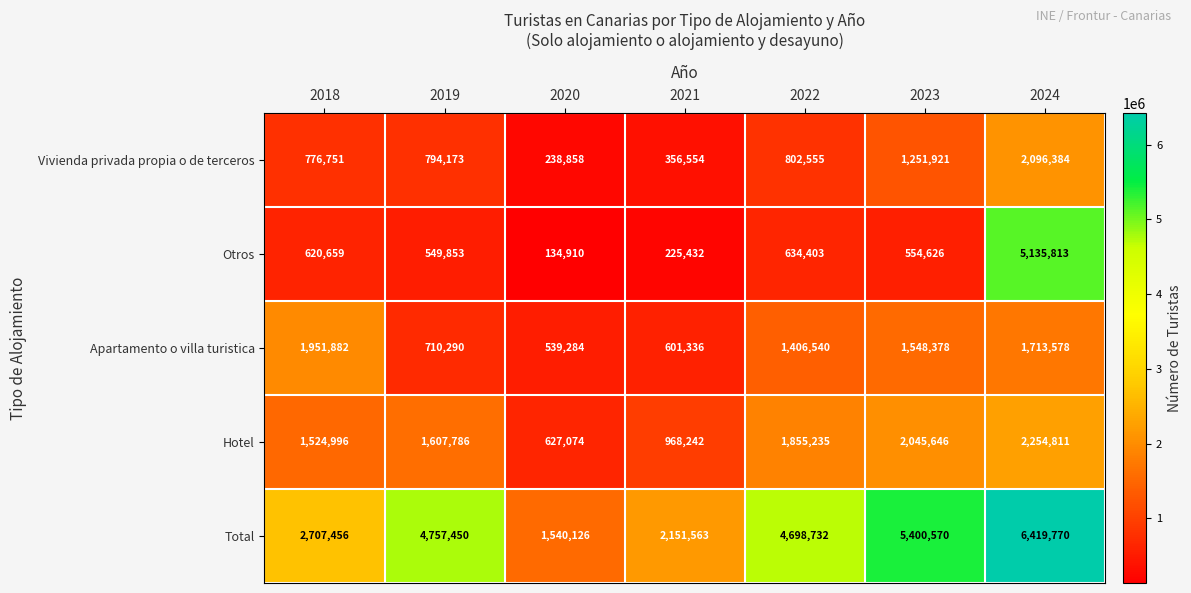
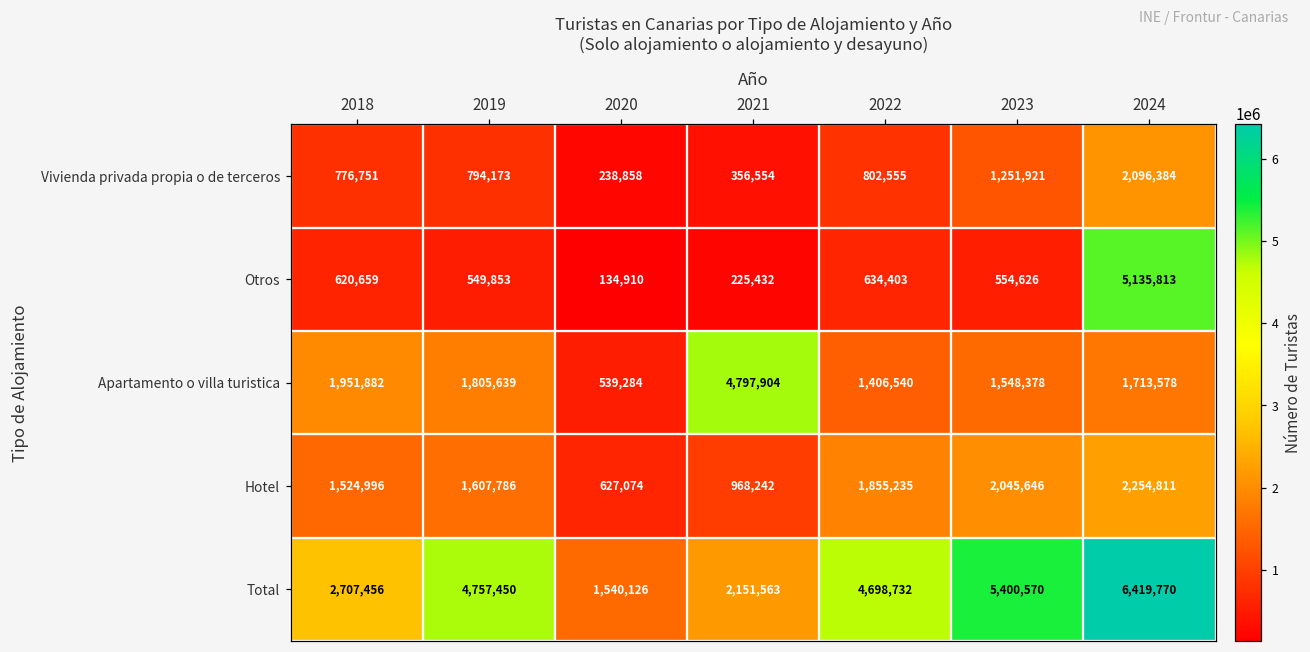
  {
    "Vivienda privada propia o de terceros": {
      "2018": "776,751",
      "2019": "794,173",
      "2020": "238,858",
      "2021": "356,554",
      "2022": "802,555",
      "2023": "1,251,921",
      "2024": "2,096,384"
    },
    "Otros": {
      "2018": "620,659",
      "2019": "549,853",
      "2020": "134,910",
      "2021": "225,432",
      "2022": "634,403",
      "2023": "554,626",
      "2024": "5,135,813"
    },
    "Apartamento o villa turistica": {
      "2018": "1,951,882",
-     "2019": "710,290",
+     "2019": "1,805,639",
      "2020": "539,284",
-     "2021": "601,336",
+     "2021": "4,797,904",
      "2022": "1,406,540",
      "2023": "1,548,378",
      "2024": "1,713,578"
    },
    "Hotel": {
      "2018": "1,524,996",
      "2019": "1,607,786",
      "2020": "627,074",
      "2021": "968,242",
      "2022": "1,855,235",
      "2023": "2,045,646",
      "2024": "2,254,811"
    },
    "Total": {
      "2018": "2,707,456",
      "2019": "4,757,450",
      "2020": "1,540,126",
      "2021": "2,151,563",
      "2022": "4,698,732",
      "2023": "5,400,570",
      "2024": "6,419,770"
    }
  }
